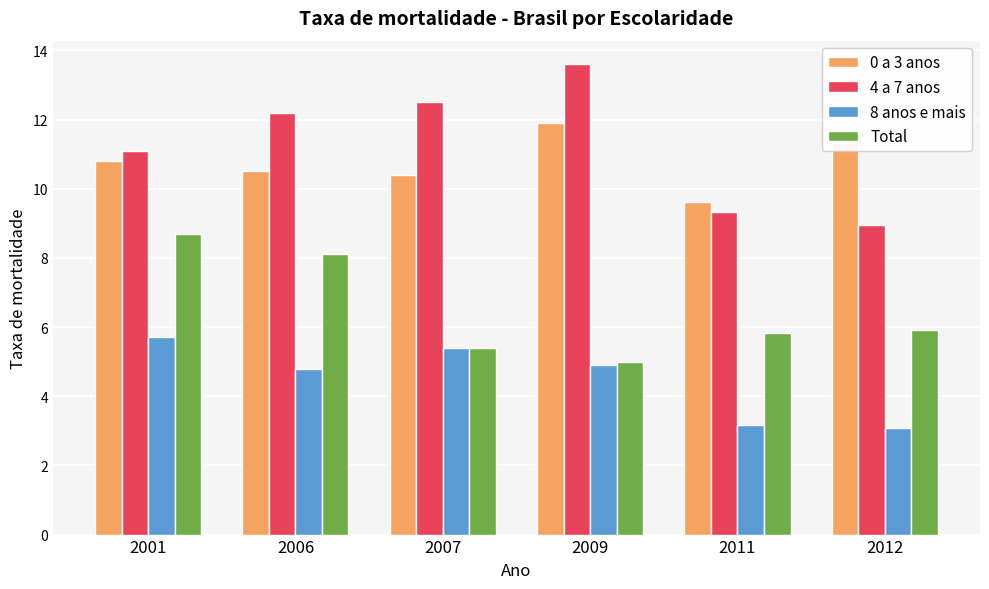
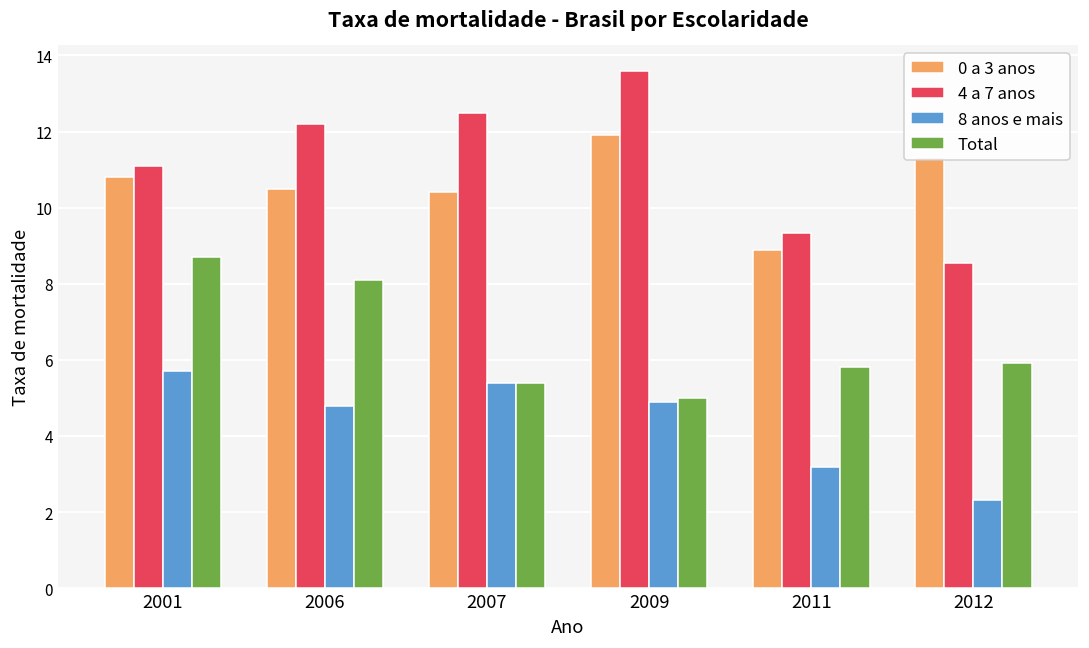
  {
    "0 a 3 anos": {
      "2001": 10.8,
      "2006": 10.5,
      "2007": 10.4,
      "2009": 11.9,
-     "2011": 9.6
+     "2011": 8.9
    },
    "4 a 7 anos": {
      "2001": 11.1,
      "2006": 12.2,
      "2007": 12.5,
      "2009": 13.6,
      "2011": 9.3,
-     "2012": 9.0
+     "2012": 8.6
    },
    "8 anos e mais": {
      "2001": 5.7,
      "2006": 4.8,
      "2007": 5.4,
      "2009": 4.9,
      "2011": 3.2,
-     "2012": 3.1
+     "2012": 2.3
    },
    "Total": {
      "2001": 8.7,
      "2006": 8.1,
      "2007": 5.4,
      "2009": 5.0,
      "2011": 5.8,
      "2012": 5.9
    }
  }
